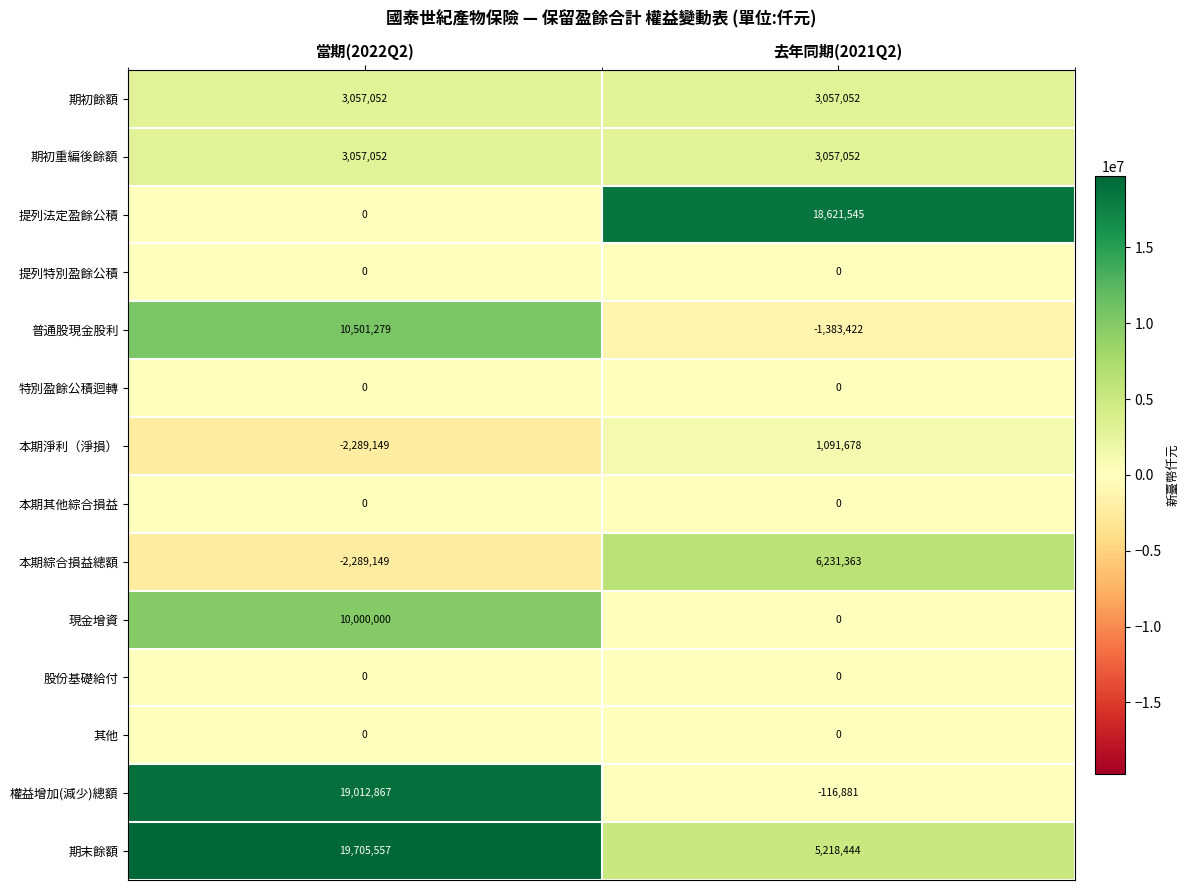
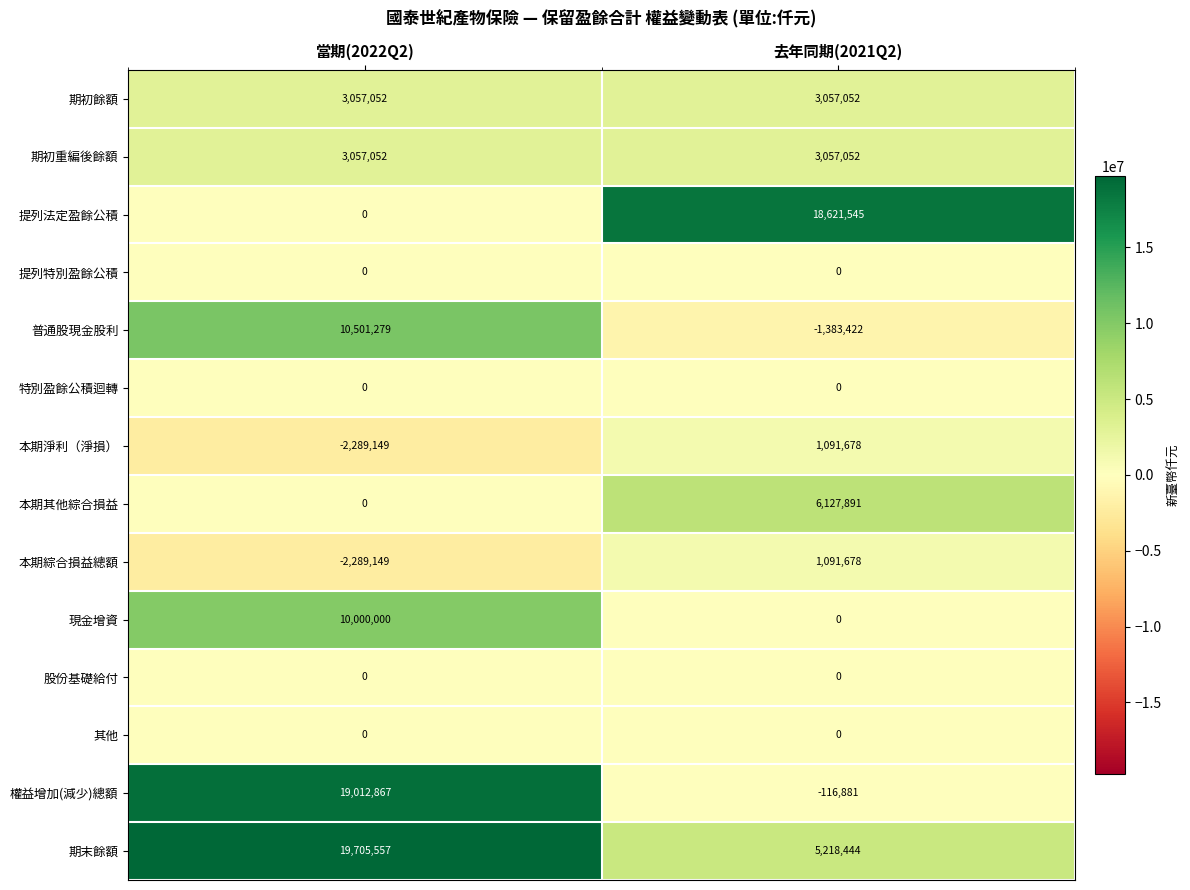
  {
    "期初餘額": {
      "當期(2022Q2)": "3,057,052",
      "去年同期(2021Q2)": "3,057,052"
    },
    "期初重編後餘額": {
      "當期(2022Q2)": "3,057,052",
      "去年同期(2021Q2)": "3,057,052"
    },
    "提列法定盈餘公積": {
      "當期(2022Q2)": "0",
      "去年同期(2021Q2)": "18,621,545"
    },
    "提列特別盈餘公積": {
      "當期(2022Q2)": "0",
      "去年同期(2021Q2)": "0"
    },
    "普通股現金股利": {
      "當期(2022Q2)": "10,501,279",
      "去年同期(2021Q2)": "-1,383,422"
    },
    "特別盈餘公積迴轉": {
      "當期(2022Q2)": "0",
      "去年同期(2021Q2)": "0"
    },
    "本期淨利（淨損）": {
      "當期(2022Q2)": "-2,289,149",
      "去年同期(2021Q2)": "1,091,678"
    },
    "本期其他綜合損益": {
      "當期(2022Q2)": "0",
-     "去年同期(2021Q2)": "0"
+     "去年同期(2021Q2)": "6,127,891"
    },
    "本期綜合損益總額": {
      "當期(2022Q2)": "-2,289,149",
-     "去年同期(2021Q2)": "6,231,363"
+     "去年同期(2021Q2)": "1,091,678"
    },
    "現金增資": {
      "當期(2022Q2)": "10,000,000",
      "去年同期(2021Q2)": "0"
    },
    "股份基礎給付": {
      "當期(2022Q2)": "0",
      "去年同期(2021Q2)": "0"
    },
    "其他": {
      "當期(2022Q2)": "0",
      "去年同期(2021Q2)": "0"
    },
    "權益增加(減少)總額": {
      "當期(2022Q2)": "19,012,867",
      "去年同期(2021Q2)": "-116,881"
    },
    "期末餘額": {
      "當期(2022Q2)": "19,705,557",
      "去年同期(2021Q2)": "5,218,444"
    }
  }
